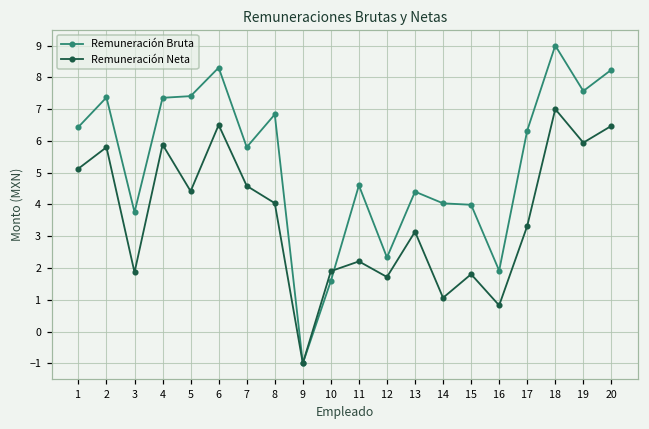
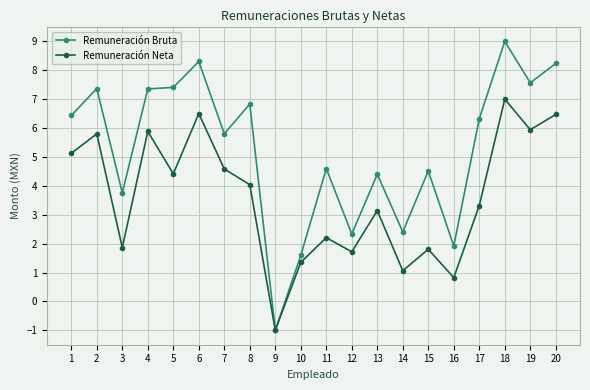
  {
    "Remuneración Bruta": {
      "1": 6.4,
      "2": 7.4,
      "3": 3.8,
      "4": 7.4,
      "5": 7.4,
      "6": 8.3,
      "7": 5.8,
      "8": 6.8,
      "10": 1.6,
      "11": 4.6,
      "12": 2.3,
      "13": 4.4,
-     "14": 4.0,
-     "15": 4.0,
+     "14": 2.4,
+     "15": 4.5,
      "16": 1.9,
      "17": 6.3,
      "18": 9.0,
      "19": 7.6,
      "20": 8.2
    },
    "Remuneración Neta": {
      "1": 5.1,
      "2": 5.8,
      "3": 1.9,
      "4": 5.9,
      "5": 4.4,
      "6": 6.5,
      "7": 4.6,
      "8": 4.0,
-     "10": 1.9,
+     "10": 1.4,
      "11": 2.2,
      "12": 1.7,
      "13": 3.1,
      "14": 1.1,
      "15": 1.8,
      "16": 0.8,
      "17": 3.3,
      "18": 7.0,
      "19": 5.9,
      "20": 6.5
    }
  }
